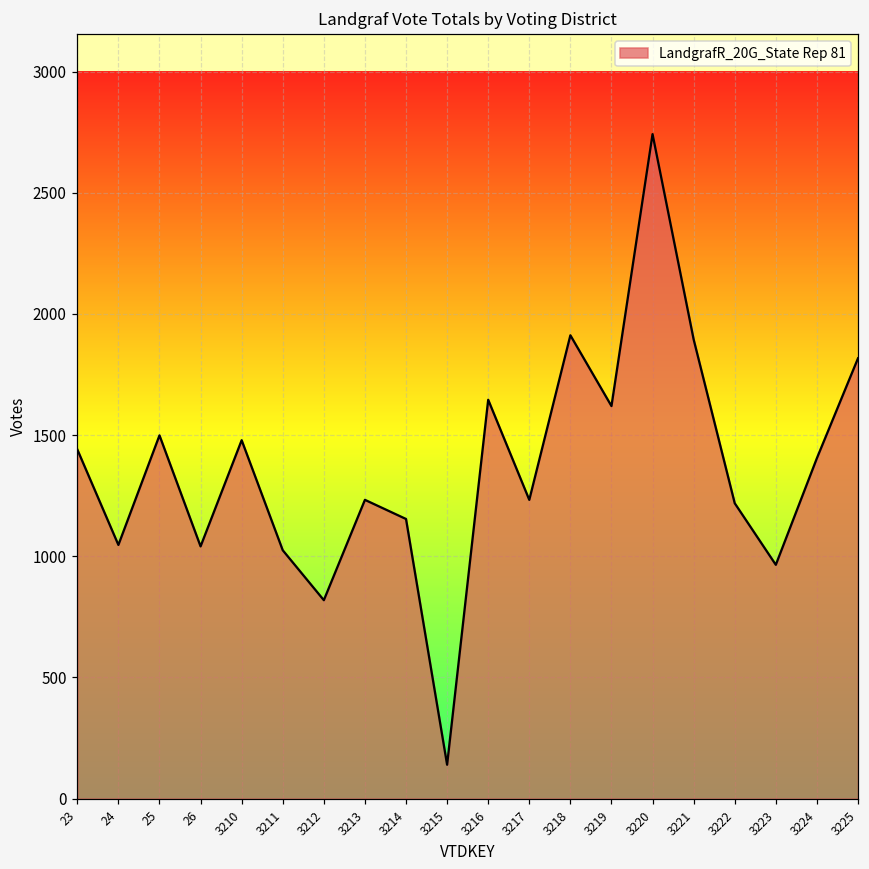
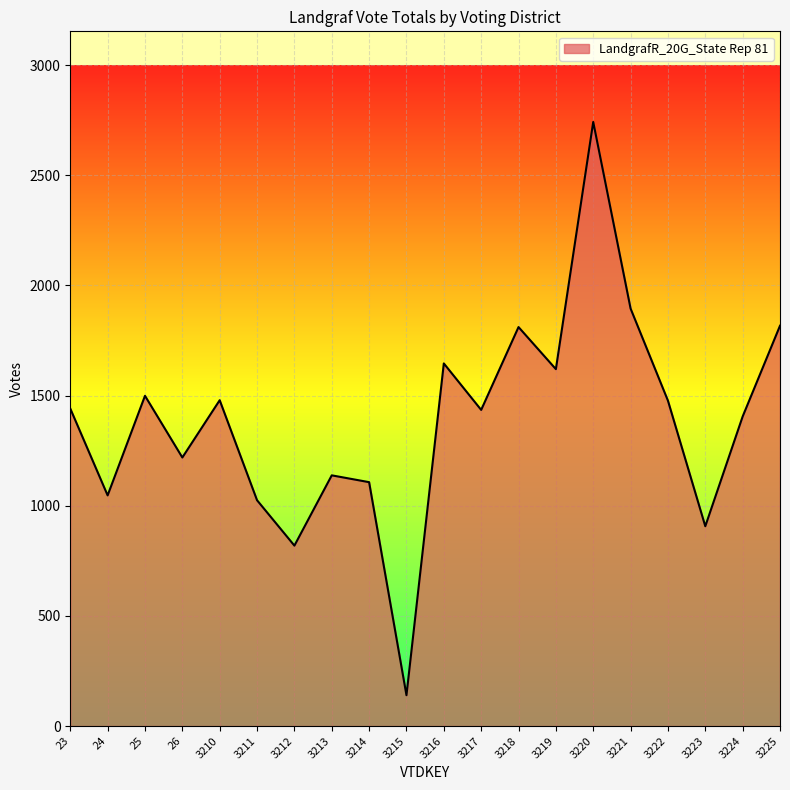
  {
    "23": 1440,
    "24": 1050,
    "25": 1500,
-   "26": 1040,
+   "26": 1220,
    "3210": 1480,
    "3211": 1030,
    "3212": 820,
-   "3213": 1230,
-   "3214": 1150,
+   "3213": 1140,
+   "3214": 1110,
    "3215": 140,
    "3216": 1650,
-   "3217": 1230,
-   "3218": 1910,
+   "3217": 1440,
+   "3218": 1810,
    "3219": 1620,
    "3220": 2740,
    "3221": 1900,
-   "3222": 1220,
-   "3223": 970,
+   "3222": 1480,
+   "3223": 910,
    "3224": 1410,
    "3225": 1820
  }
